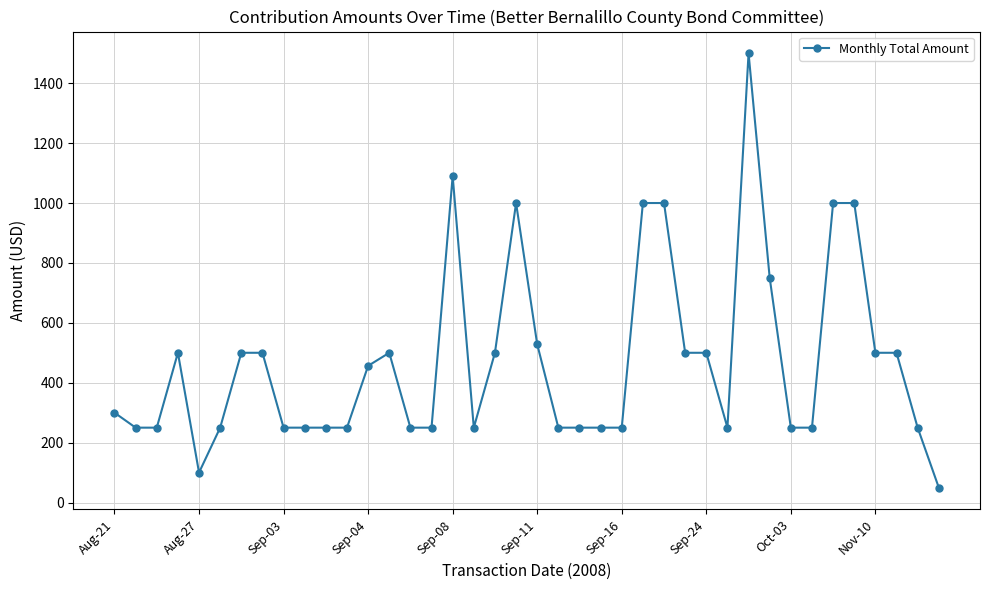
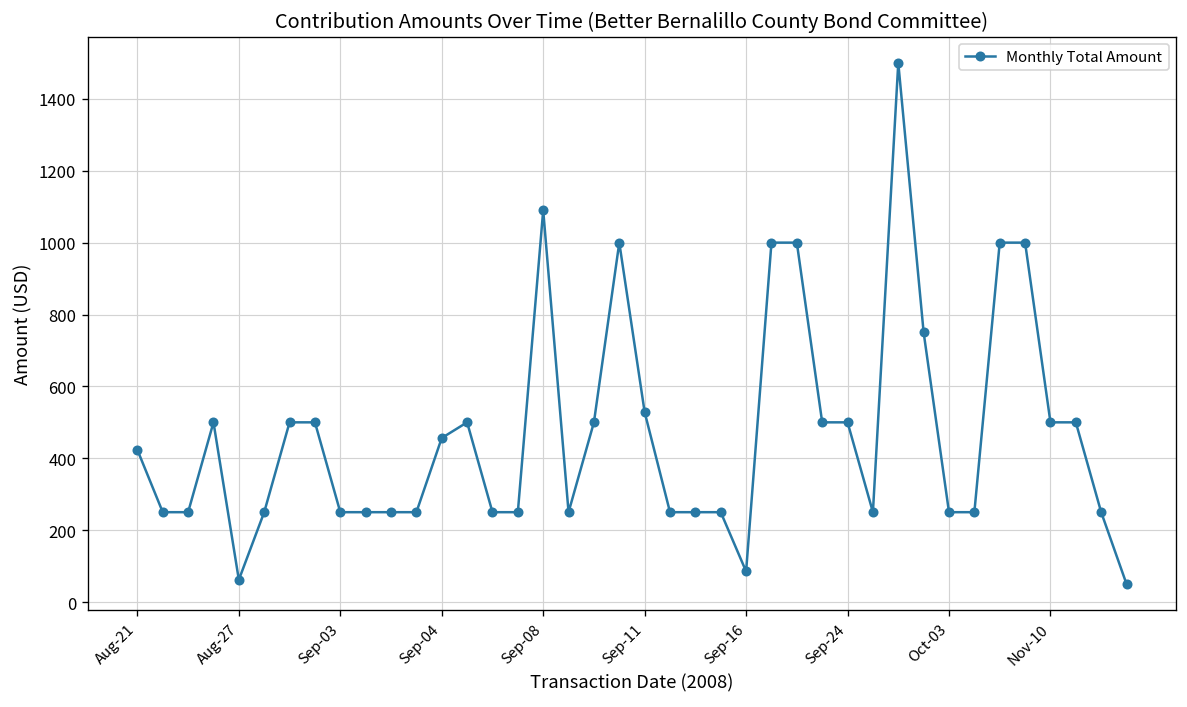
  {
-   "Aug-21": 300,
-   "Aug-27": 100,
+   "Aug-21": 420,
+   "Aug-27": 60,
    "Sep-03": 250,
    "Sep-04": 460,
    "Sep-08": 1090,
    "Sep-11": 530,
-   "Sep-16": 250,
+   "Sep-16": 90,
    "Sep-24": 500,
    "Oct-03": 250,
    "Nov-10": 500
  }
